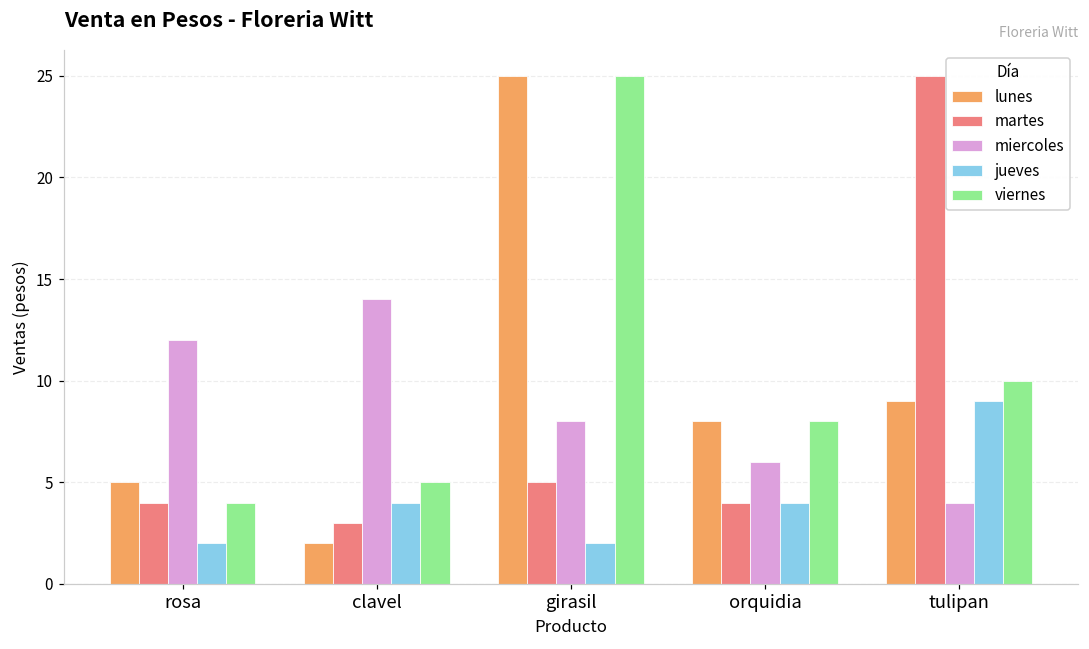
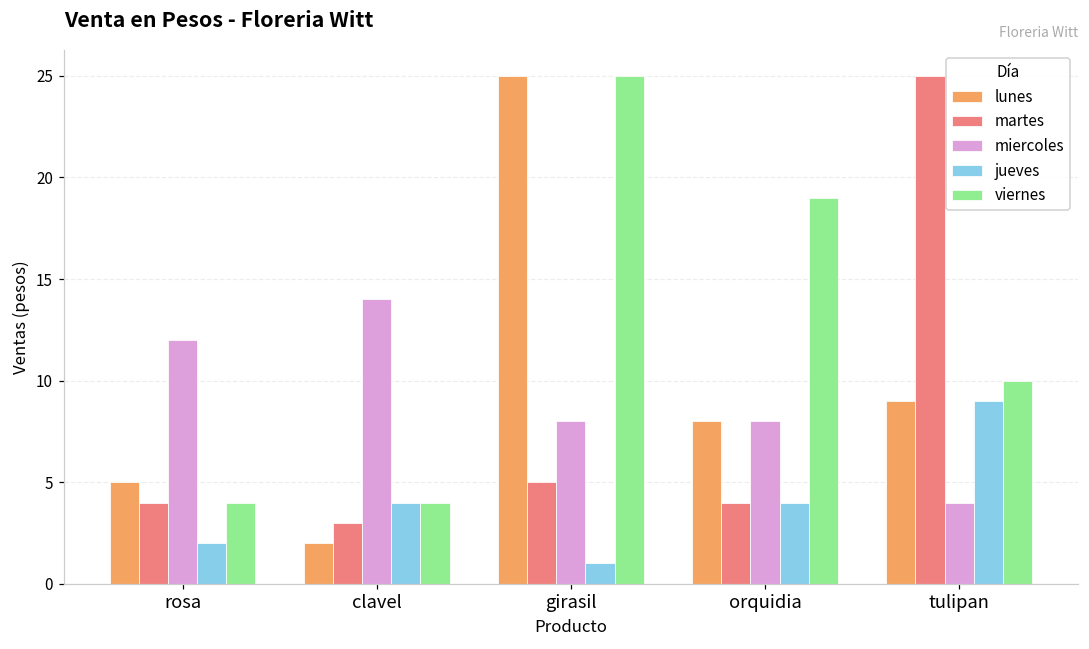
  {
    "miercoles": {
      "rosa": 12,
      "clavel": 14,
      "girasil": 8,
-     "orquidia": 6,
+     "orquidia": 8,
      "tulipan": 4
    },
    "jueves": {
      "rosa": 2,
      "clavel": 4,
-     "girasil": 2,
+     "girasil": 1,
      "orquidia": 4,
      "tulipan": 9
    },
    "viernes": {
      "rosa": 4,
-     "clavel": 5,
+     "clavel": 4,
      "girasil": 25,
-     "orquidia": 8,
+     "orquidia": 19,
      "tulipan": 10
    }
  }
